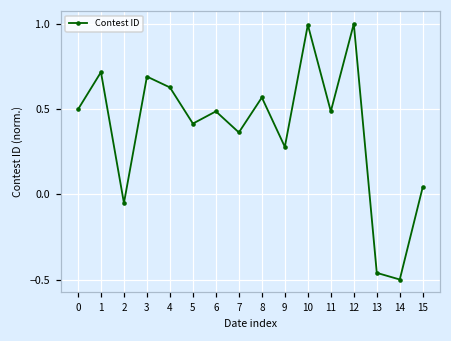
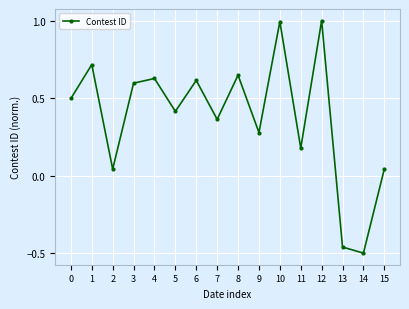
  {
    "0": 0.50,
    "1": 0.72,
-   "2": -0.05,
-   "3": 0.69,
+   "2": 0.04,
+   "3": 0.60,
    "4": 0.63,
    "5": 0.41,
-   "6": 0.49,
+   "6": 0.61,
    "7": 0.36,
-   "8": 0.57,
+   "8": 0.65,
    "9": 0.28,
    "10": 0.99,
-   "11": 0.49,
+   "11": 0.18,
    "12": 1.00,
    "13": -0.46,
    "14": -0.50,
    "15": 0.04
  }
